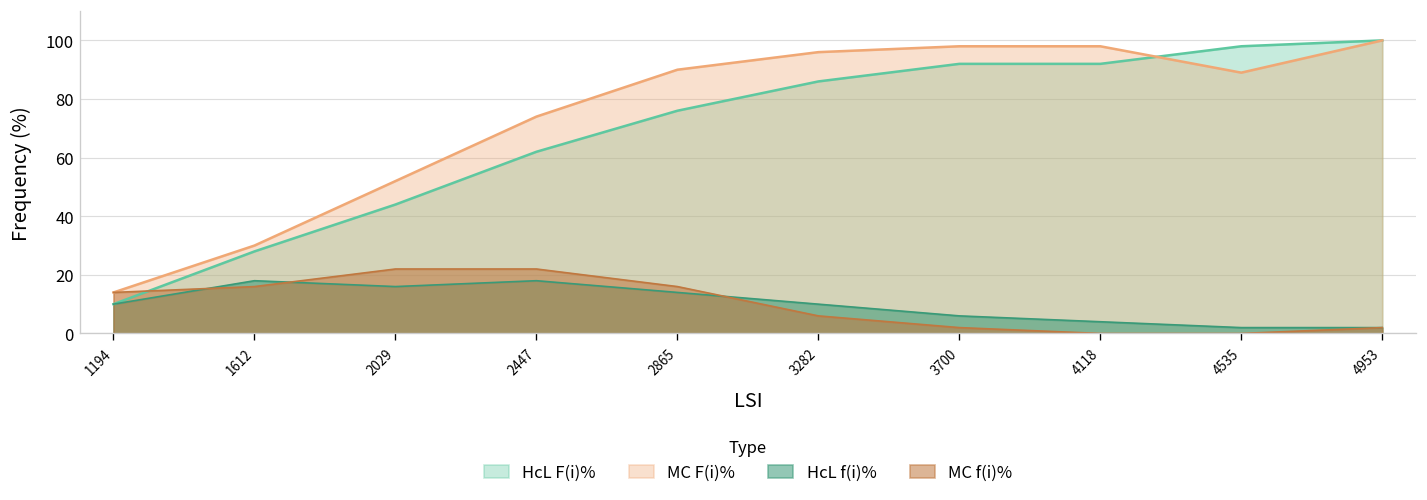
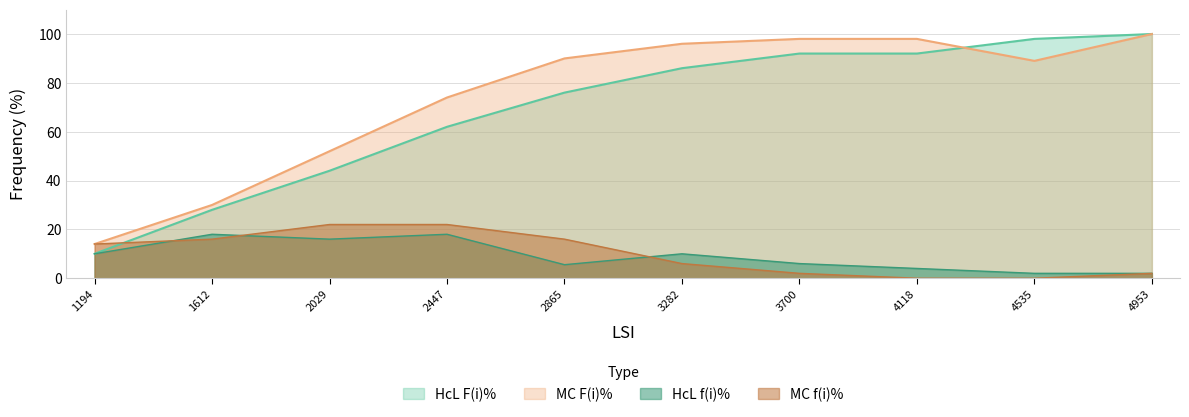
  {
    "HcL F(i)%": {
      "1612": 28,
      "2029": 44,
      "2447": 62,
      "2865": 76,
      "3282": 86,
      "3700": 92,
      "4118": 92,
      "4535": 98
    },
    "MC F(i)%": {
      "1612": 30,
      "2029": 52,
      "2447": 74,
      "2865": 90,
      "3282": 96,
      "3700": 98,
      "4118": 98,
      "4535": 89
    },
    "HcL f(i)%": {
      "1612": 18,
      "2029": 16,
      "2447": 18,
-     "2865": 14,
+     "2865": 6,
      "3282": 10,
      "3700": 6,
      "4118": 4,
      "4535": 2
    },
    "MC f(i)%": {
      "1612": 16,
      "2029": 22,
      "2447": 22,
      "2865": 16,
      "3282": 6,
      "3700": 2,
      "4118": 0,
      "4535": 0
    }
  }
